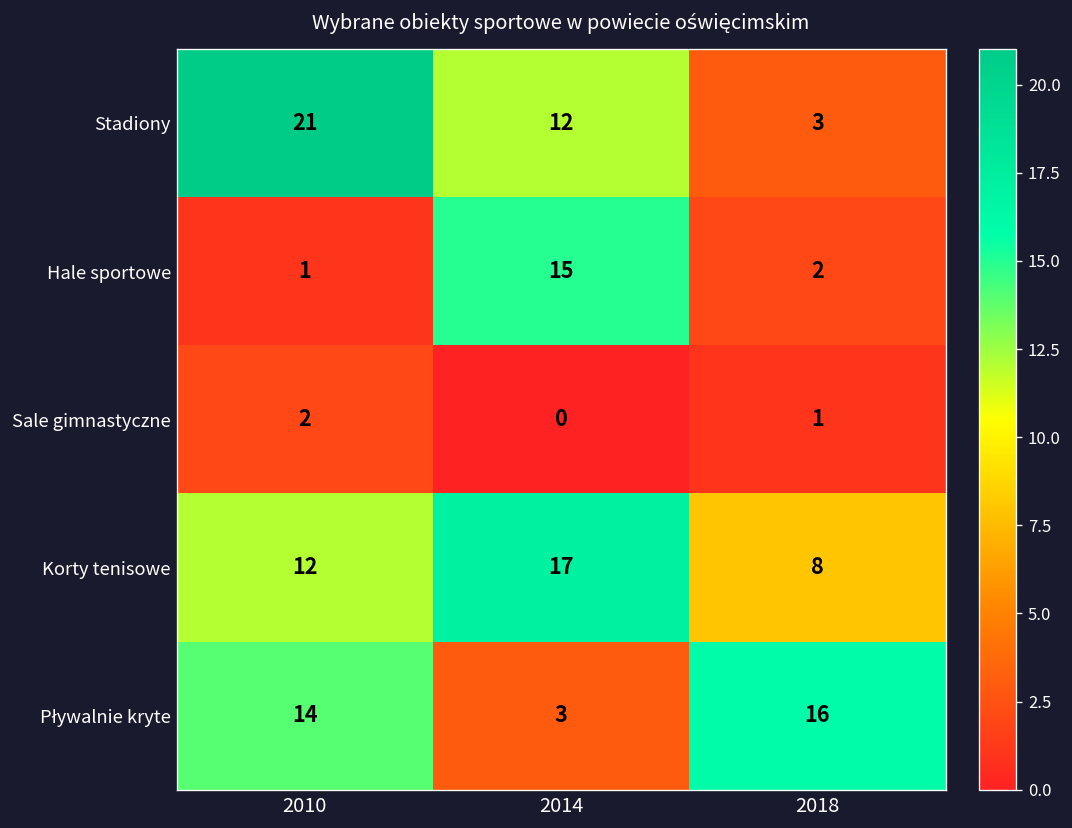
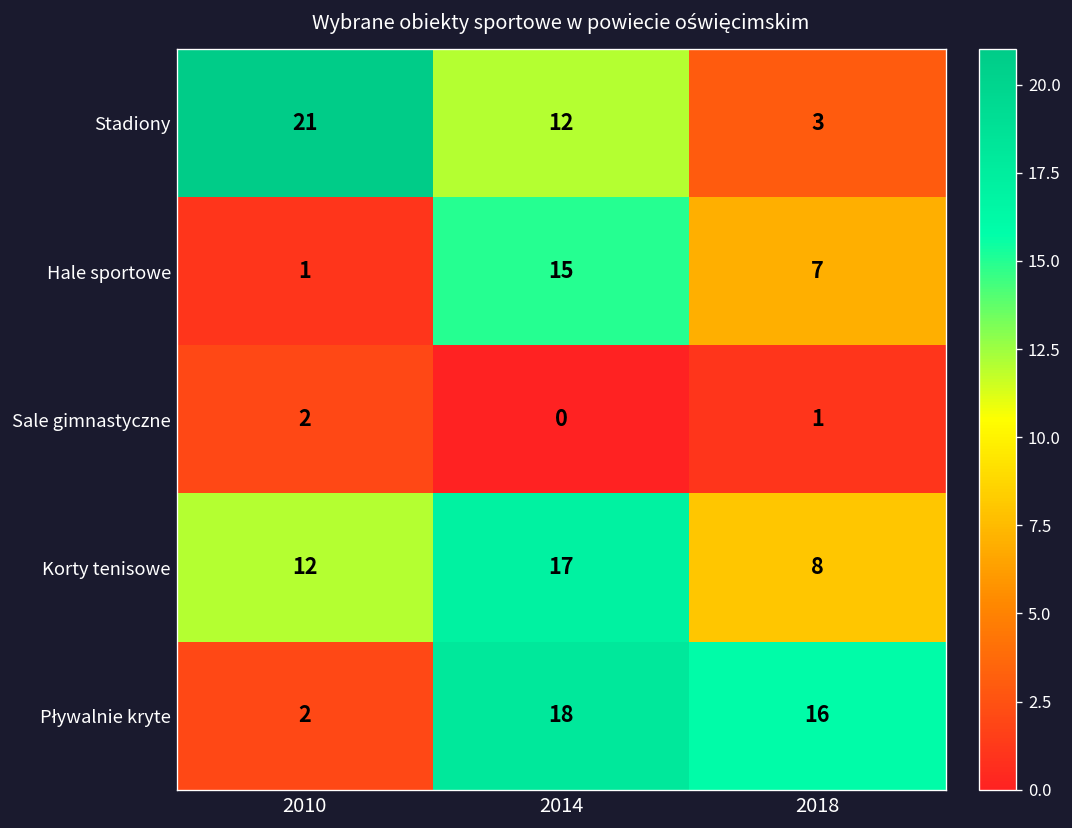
  {
    "Stadiony": {
      "2010": 21,
      "2014": 12,
      "2018": 3
    },
    "Hale sportowe": {
      "2010": 1,
      "2014": 15,
-     "2018": 2
+     "2018": 7
    },
    "Sale gimnastyczne": {
      "2010": 2,
      "2014": 0,
      "2018": 1
    },
    "Korty tenisowe": {
      "2010": 12,
      "2014": 17,
      "2018": 8
    },
    "Pływalnie kryte": {
-     "2010": 14,
-     "2014": 3,
+     "2010": 2,
+     "2014": 18,
      "2018": 16
    }
  }
